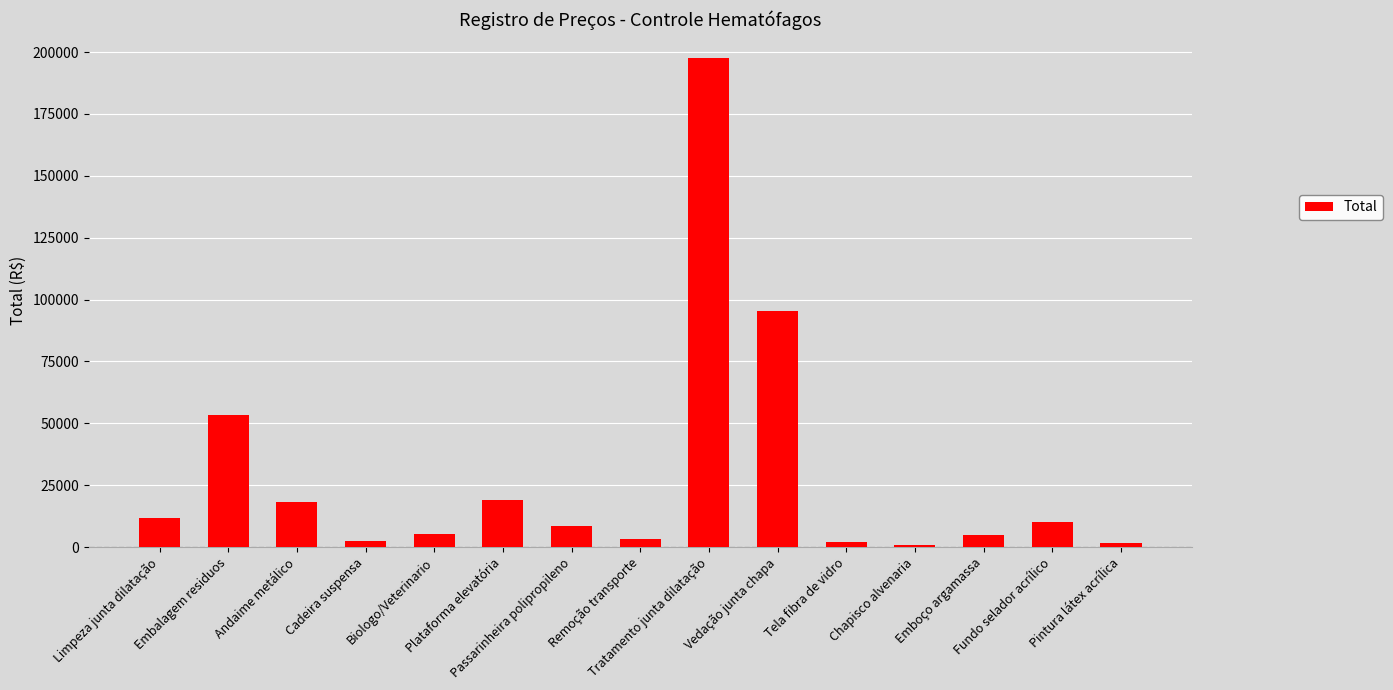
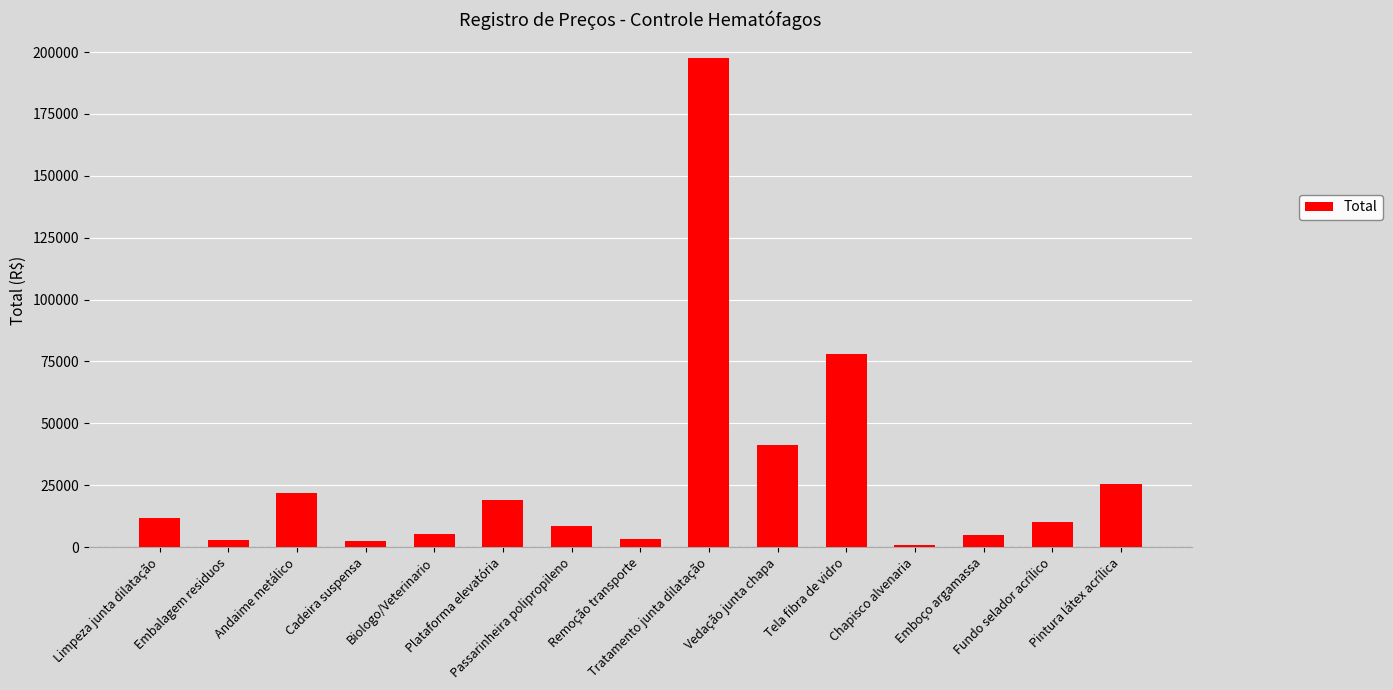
  {
    "Limpeza junta dilatação": 12000,
-   "Embalagem residuos": 53000,
-   "Andaime metálico": 18000,
+   "Embalagem residuos": 3000,
+   "Andaime metálico": 22000,
    "Cadeira suspensa": 2000,
    "Biologo/Veterinario": 5000,
    "Plataforma elevatória": 19000,
    "Passarinheira polipropileno": 8000,
    "Remoção transporte": 3000,
    "Tratamento junta dilatação": 197000,
-   "Vedação junta chapa": 95000,
-   "Tela fibra de vidro": 2000,
+   "Vedação junta chapa": 41000,
+   "Tela fibra de vidro": 78000,
    "Emboço argamassa": 5000,
    "Fundo selador acrílico": 10000,
-   "Pintura látex acrílica": 2000
+   "Pintura látex acrílica": 25000
  }
